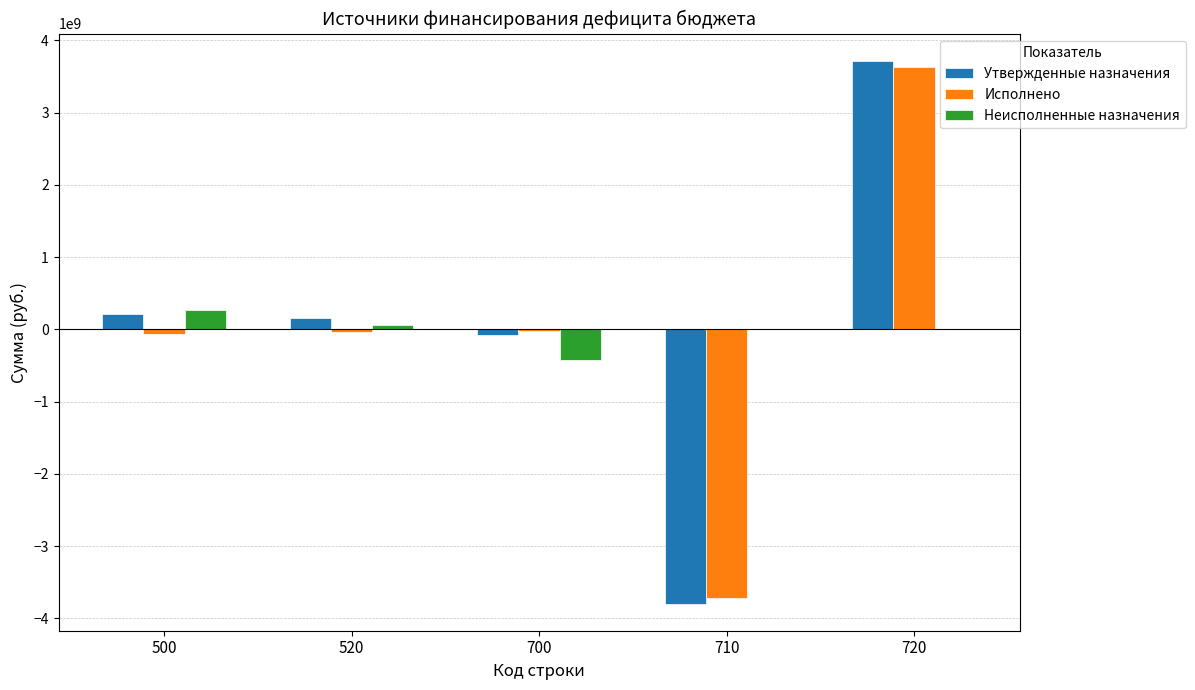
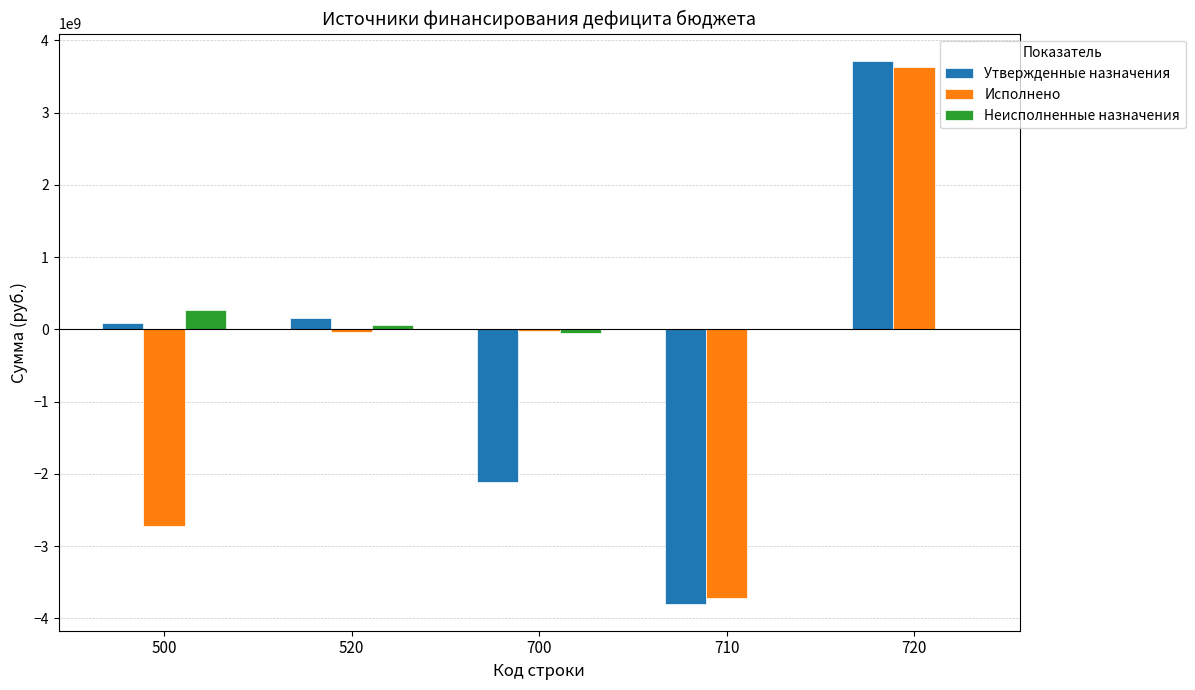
  {
    "Утвержденные назначения": {
-     "500": 200000000,
+     "500": 100000000,
      "520": 200000000,
-     "700": -100000000,
+     "700": -2100000000,
      "710": -3800000000,
      "720": 3700000000
    },
    "Исполнено": {
-     "500": -100000000,
+     "500": -2700000000,
      "520": 0,
      "710": -3700000000,
      "720": 3600000000
    },
    "Неисполненные назначения": {
      "500": 300000000,
      "520": 100000000,
-     "700": -400000000,
+     "700": -100000000,
      "710": 0,
      "720": 0
    }
  }
